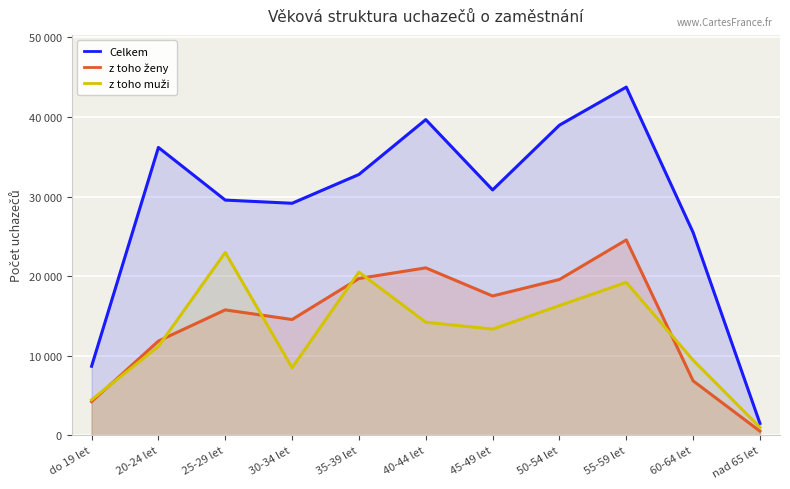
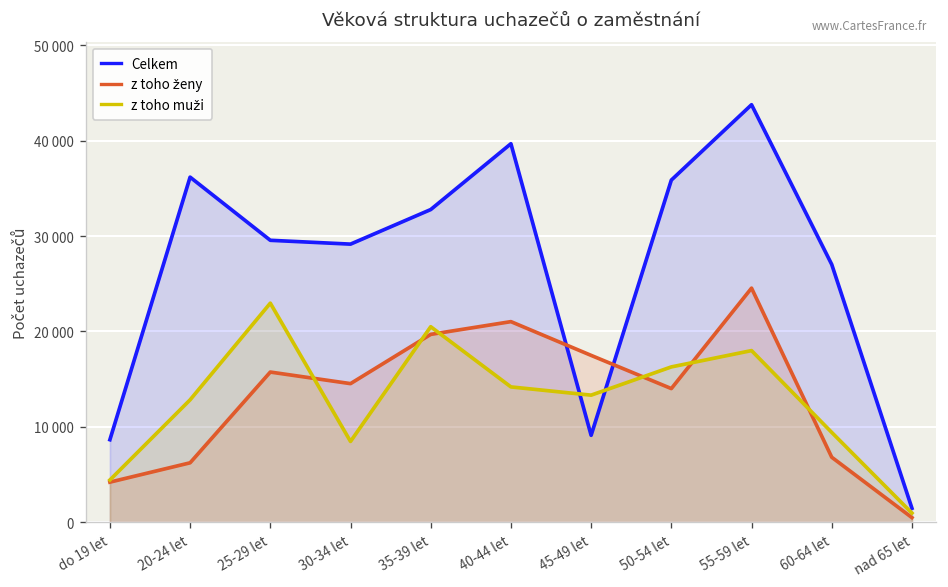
  {
    "Celkem": {
      "do 19 let": 9000,
      "20-24 let": 36000,
      "25-29 let": 30000,
      "30-34 let": 29000,
      "35-39 let": 33000,
      "40-44 let": 40000,
-     "45-49 let": 31000,
-     "50-54 let": 39000,
+     "45-49 let": 9000,
+     "50-54 let": 36000,
      "55-59 let": 44000,
-     "60-64 let": 25000,
+     "60-64 let": 27000,
      "nad 65 let": 1000
    },
    "z toho ženy": {
-     "20-24 let": 12000,
+     "20-24 let": 6000,
      "25-29 let": 16000,
      "30-34 let": 15000,
      "35-39 let": 20000,
      "40-44 let": 21000,
      "45-49 let": 17000,
-     "50-54 let": 20000,
+     "50-54 let": 14000,
      "55-59 let": 25000,
      "60-64 let": 7000,
      "nad 65 let": 1000
    },
    "z toho muži": {
-     "20-24 let": 11000,
+     "20-24 let": 13000,
      "25-29 let": 23000,
      "30-34 let": 8000,
      "35-39 let": 20000,
      "40-44 let": 14000,
      "45-49 let": 13000,
      "50-54 let": 16000,
-     "55-59 let": 19000,
+     "55-59 let": 18000,
      "60-64 let": 9000,
      "nad 65 let": 1000
    }
  }
